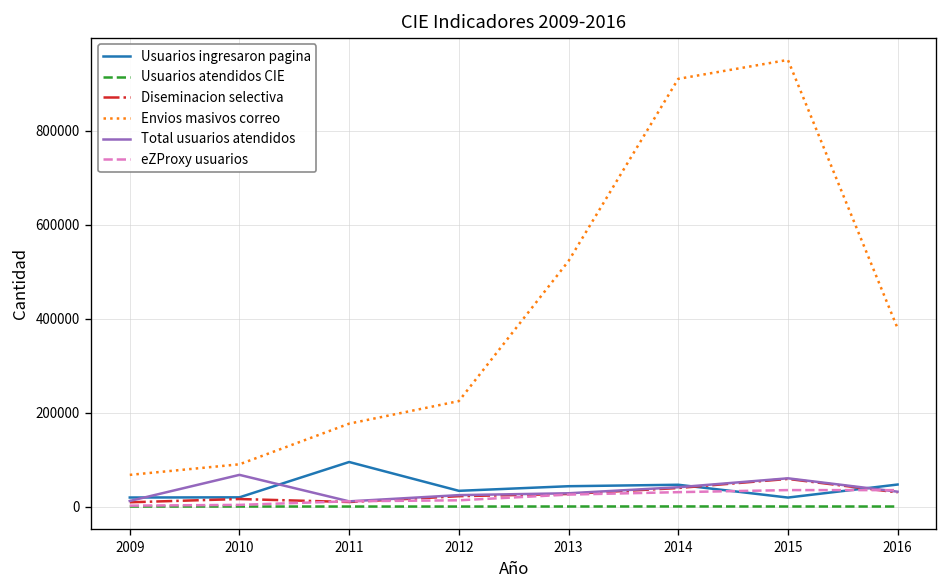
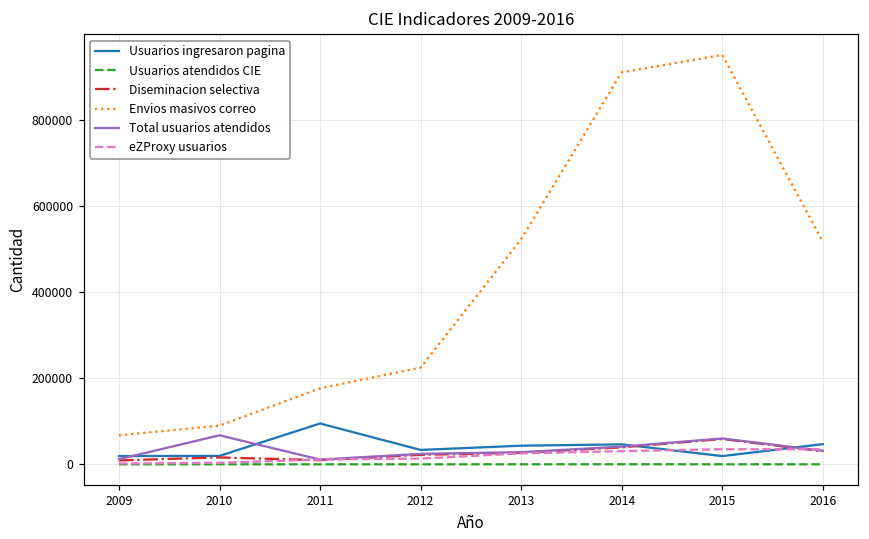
  {
    "Usuarios ingresaron pagina": {
      "2009": 20000,
      "2011": 90000,
      "2012": 30000,
      "2013": 40000,
      "2015": 20000,
      "2016": 50000
    },
    "Usuarios atendidos CIE": {
      "2011": 0,
      "2012": 0,
      "2013": 0,
      "2014": 0,
      "2015": 0,
      "2016": 0
    },
    "Envios masivos correo": {
      "2009": 70000,
      "2010": 90000,
      "2011": 180000,
      "2012": 220000,
      "2013": 520000,
      "2014": 910000,
      "2015": 950000,
-     "2016": 380000
+     "2016": 520000
    },
    "Total usuarios atendidos": {
      "2010": 70000
    },
    "eZProxy usuarios": {
      "2012": 10000,
      "2014": 30000,
      "2015": 40000
    }
  }
